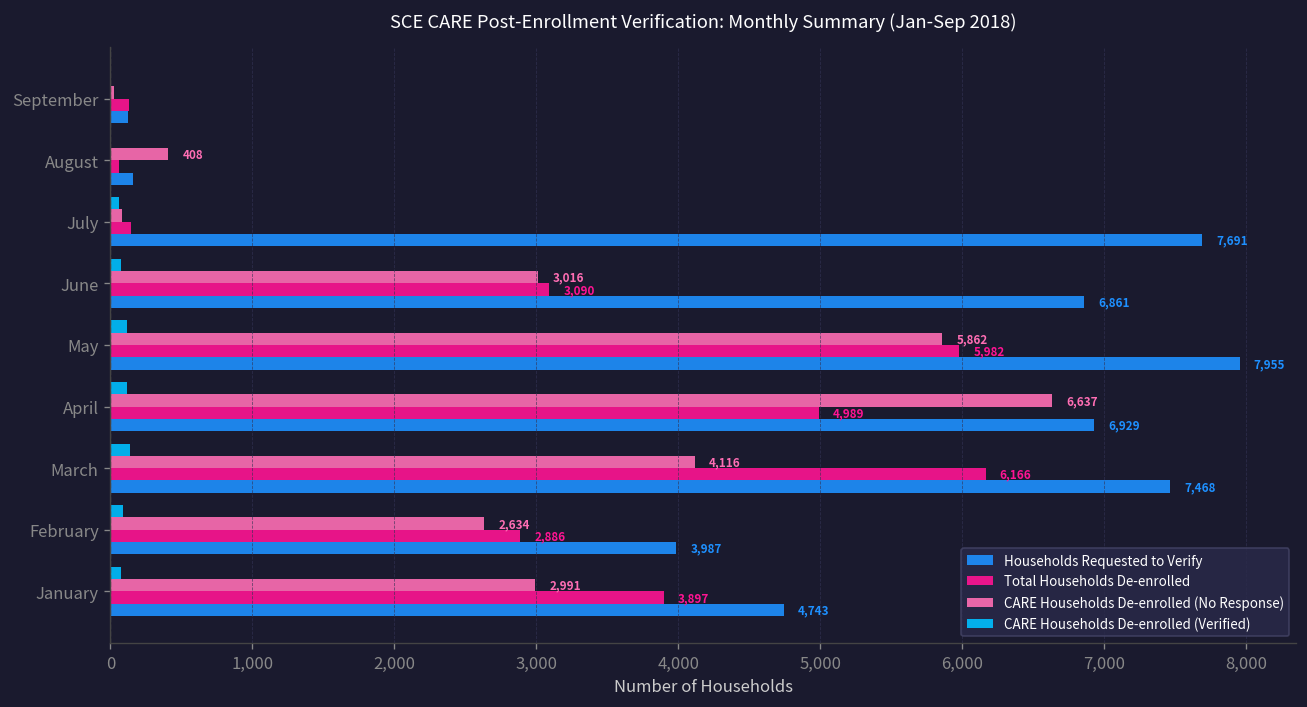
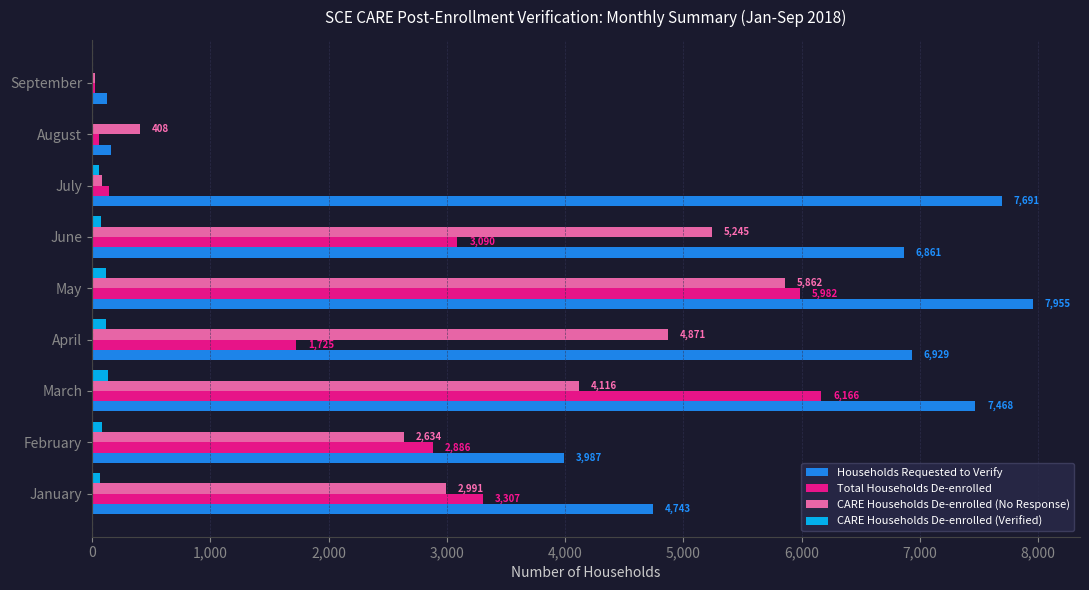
  {
    "Total Households De-enrolled": {
-     "September": "130",
+     "September": "30",
      "June": "3,090",
      "May": "5,982",
-     "April": "4,989",
+     "April": "1,725",
      "March": "6,166",
      "February": "2,886",
-     "January": "3,897"
+     "January": "3,307"
    },
    "CARE Households De-enrolled (No Response)": {
      "August": "408",
-     "June": "3,016",
+     "June": "5,245",
      "May": "5,862",
-     "April": "6,637",
+     "April": "4,871",
      "March": "4,116",
      "February": "2,634",
      "January": "2,991"
    }
  }
